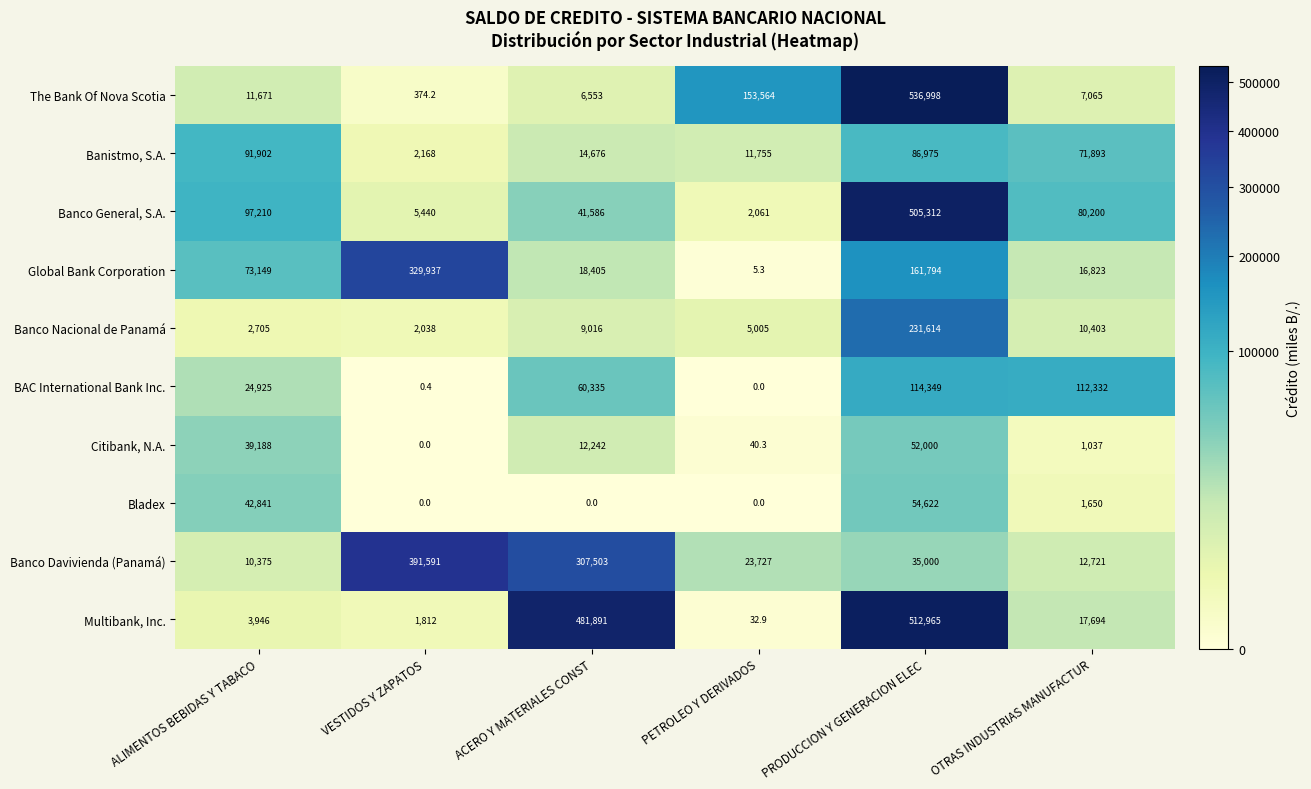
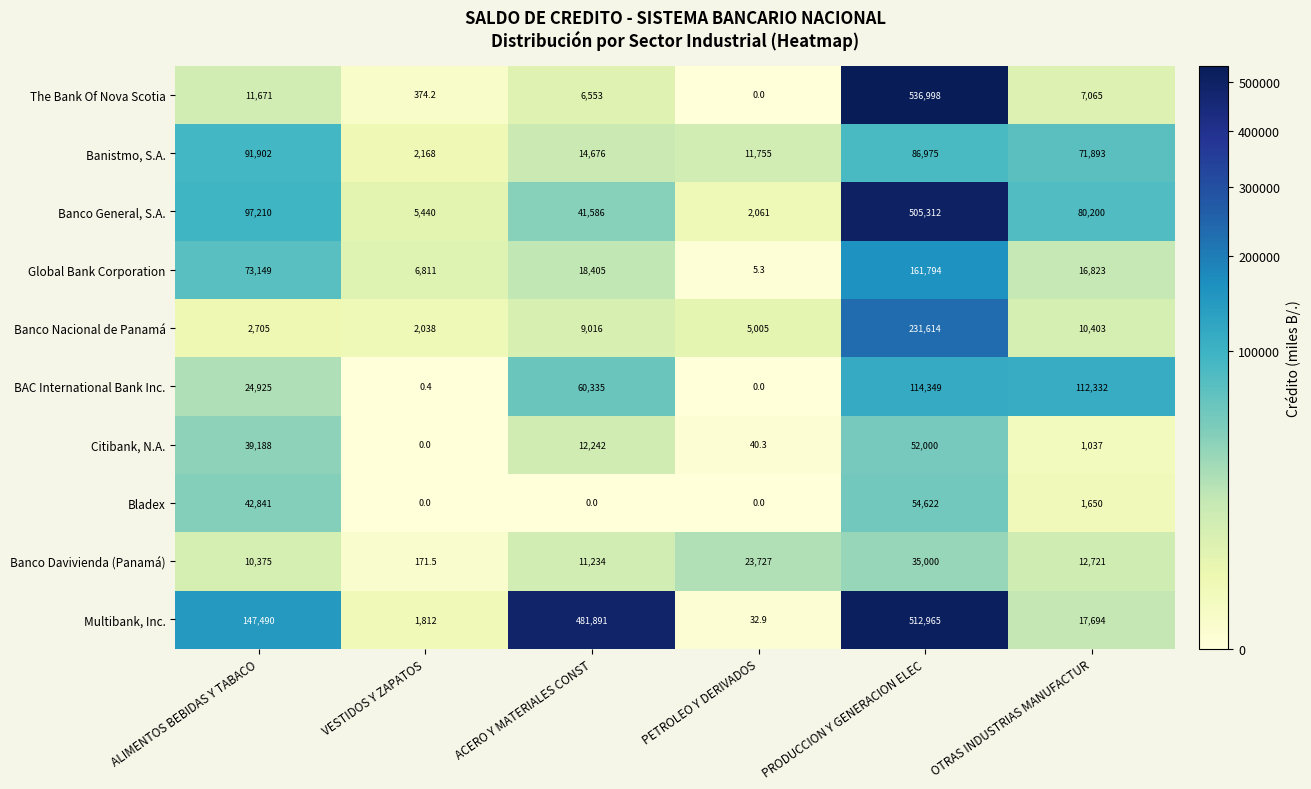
  {
    "The Bank Of Nova Scotia": {
      "ALIMENTOS BEBIDAS Y TABACO": "11,671",
      "VESTIDOS Y ZAPATOS": "374.2",
      "ACERO Y MATERIALES CONST": "6,553",
-     "PETROLEO Y DERIVADOS": "153,564",
+     "PETROLEO Y DERIVADOS": "0.0",
      "PRODUCCION Y GENERACION ELEC": "536,998",
      "OTRAS INDUSTRIAS MANUFACTUR": "7,065"
    },
    "Banistmo, S.A.": {
      "ALIMENTOS BEBIDAS Y TABACO": "91,902",
      "VESTIDOS Y ZAPATOS": "2,168",
      "ACERO Y MATERIALES CONST": "14,676",
      "PETROLEO Y DERIVADOS": "11,755",
      "PRODUCCION Y GENERACION ELEC": "86,975",
      "OTRAS INDUSTRIAS MANUFACTUR": "71,893"
    },
    "Banco General, S.A.": {
      "ALIMENTOS BEBIDAS Y TABACO": "97,210",
      "VESTIDOS Y ZAPATOS": "5,440",
      "ACERO Y MATERIALES CONST": "41,586",
      "PETROLEO Y DERIVADOS": "2,061",
      "PRODUCCION Y GENERACION ELEC": "505,312",
      "OTRAS INDUSTRIAS MANUFACTUR": "80,200"
    },
    "Global Bank Corporation": {
      "ALIMENTOS BEBIDAS Y TABACO": "73,149",
-     "VESTIDOS Y ZAPATOS": "329,937",
+     "VESTIDOS Y ZAPATOS": "6,811",
      "ACERO Y MATERIALES CONST": "18,405",
      "PETROLEO Y DERIVADOS": "5.3",
      "PRODUCCION Y GENERACION ELEC": "161,794",
      "OTRAS INDUSTRIAS MANUFACTUR": "16,823"
    },
    "Banco Nacional de Panamá": {
      "ALIMENTOS BEBIDAS Y TABACO": "2,705",
      "VESTIDOS Y ZAPATOS": "2,038",
      "ACERO Y MATERIALES CONST": "9,016",
      "PETROLEO Y DERIVADOS": "5,005",
      "PRODUCCION Y GENERACION ELEC": "231,614",
      "OTRAS INDUSTRIAS MANUFACTUR": "10,403"
    },
    "BAC International Bank Inc.": {
      "ALIMENTOS BEBIDAS Y TABACO": "24,925",
      "VESTIDOS Y ZAPATOS": "0.4",
      "ACERO Y MATERIALES CONST": "60,335",
      "PETROLEO Y DERIVADOS": "0.0",
      "PRODUCCION Y GENERACION ELEC": "114,349",
      "OTRAS INDUSTRIAS MANUFACTUR": "112,332"
    },
    "Citibank, N.A.": {
      "ALIMENTOS BEBIDAS Y TABACO": "39,188",
      "VESTIDOS Y ZAPATOS": "0.0",
      "ACERO Y MATERIALES CONST": "12,242",
      "PETROLEO Y DERIVADOS": "40.3",
      "PRODUCCION Y GENERACION ELEC": "52,000",
      "OTRAS INDUSTRIAS MANUFACTUR": "1,037"
    },
    "Bladex": {
      "ALIMENTOS BEBIDAS Y TABACO": "42,841",
      "VESTIDOS Y ZAPATOS": "0.0",
      "ACERO Y MATERIALES CONST": "0.0",
      "PETROLEO Y DERIVADOS": "0.0",
      "PRODUCCION Y GENERACION ELEC": "54,622",
      "OTRAS INDUSTRIAS MANUFACTUR": "1,650"
    },
    "Banco Davivienda (Panamá)": {
      "ALIMENTOS BEBIDAS Y TABACO": "10,375",
-     "VESTIDOS Y ZAPATOS": "391,591",
-     "ACERO Y MATERIALES CONST": "307,503",
+     "VESTIDOS Y ZAPATOS": "171.5",
+     "ACERO Y MATERIALES CONST": "11,234",
      "PETROLEO Y DERIVADOS": "23,727",
      "PRODUCCION Y GENERACION ELEC": "35,000",
      "OTRAS INDUSTRIAS MANUFACTUR": "12,721"
    },
    "Multibank, Inc.": {
-     "ALIMENTOS BEBIDAS Y TABACO": "3,946",
+     "ALIMENTOS BEBIDAS Y TABACO": "147,490",
      "VESTIDOS Y ZAPATOS": "1,812",
      "ACERO Y MATERIALES CONST": "481,891",
      "PETROLEO Y DERIVADOS": "32.9",
      "PRODUCCION Y GENERACION ELEC": "512,965",
      "OTRAS INDUSTRIAS MANUFACTUR": "17,694"
    }
  }
